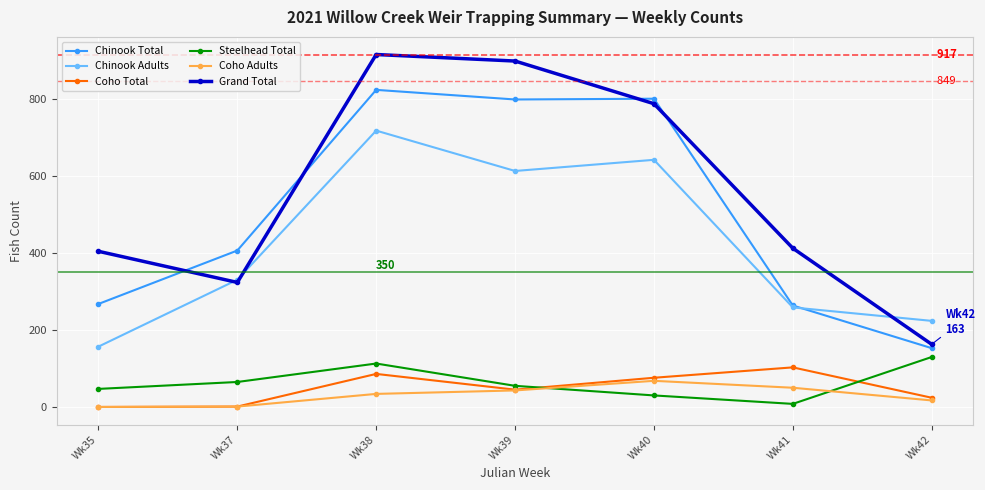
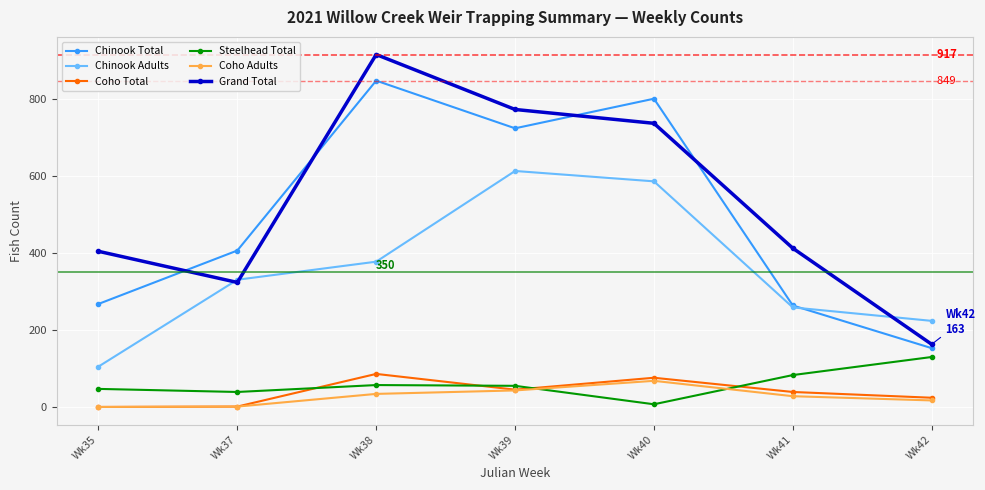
  {
    "Chinook Total": {
      "Wk35": 270,
      "Wk37": 410,
-     "Wk38": 830,
-     "Wk39": 800,
+     "Wk38": 850,
+     "Wk39": 730,
      "Wk40": 800,
      "Wk42": 150
    },
    "Chinook Adults": {
-     "Wk35": 160,
+     "Wk35": 110,
      "Wk37": 330,
-     "Wk38": 720,
+     "Wk38": 380,
      "Wk39": 610,
-     "Wk40": 640
+     "Wk40": 590
    },
    "Coho Total": {
      "Wk38": 90,
      "Wk40": 80,
-     "Wk41": 100,
+     "Wk41": 40,
      "Wk42": 20
    },
    "Steelhead Total": {
      "Wk35": 50,
-     "Wk37": 70,
-     "Wk38": 110,
+     "Wk37": 40,
+     "Wk38": 60,
      "Wk39": 60,
-     "Wk40": 30,
-     "Wk41": 10,
+     "Wk40": 10,
+     "Wk41": 80,
      "Wk42": 130
    },
    "Coho Adults": {
      "Wk38": 30,
      "Wk40": 70,
-     "Wk41": 50,
+     "Wk41": 30,
      "Wk42": 20
    },
    "Grand Total": {
      "Wk35": 410,
      "Wk37": 320,
      "Wk38": 920,
-     "Wk39": 900,
-     "Wk40": 790,
+     "Wk39": 770,
+     "Wk40": 740,
      "Wk41": 410
    }
  }
